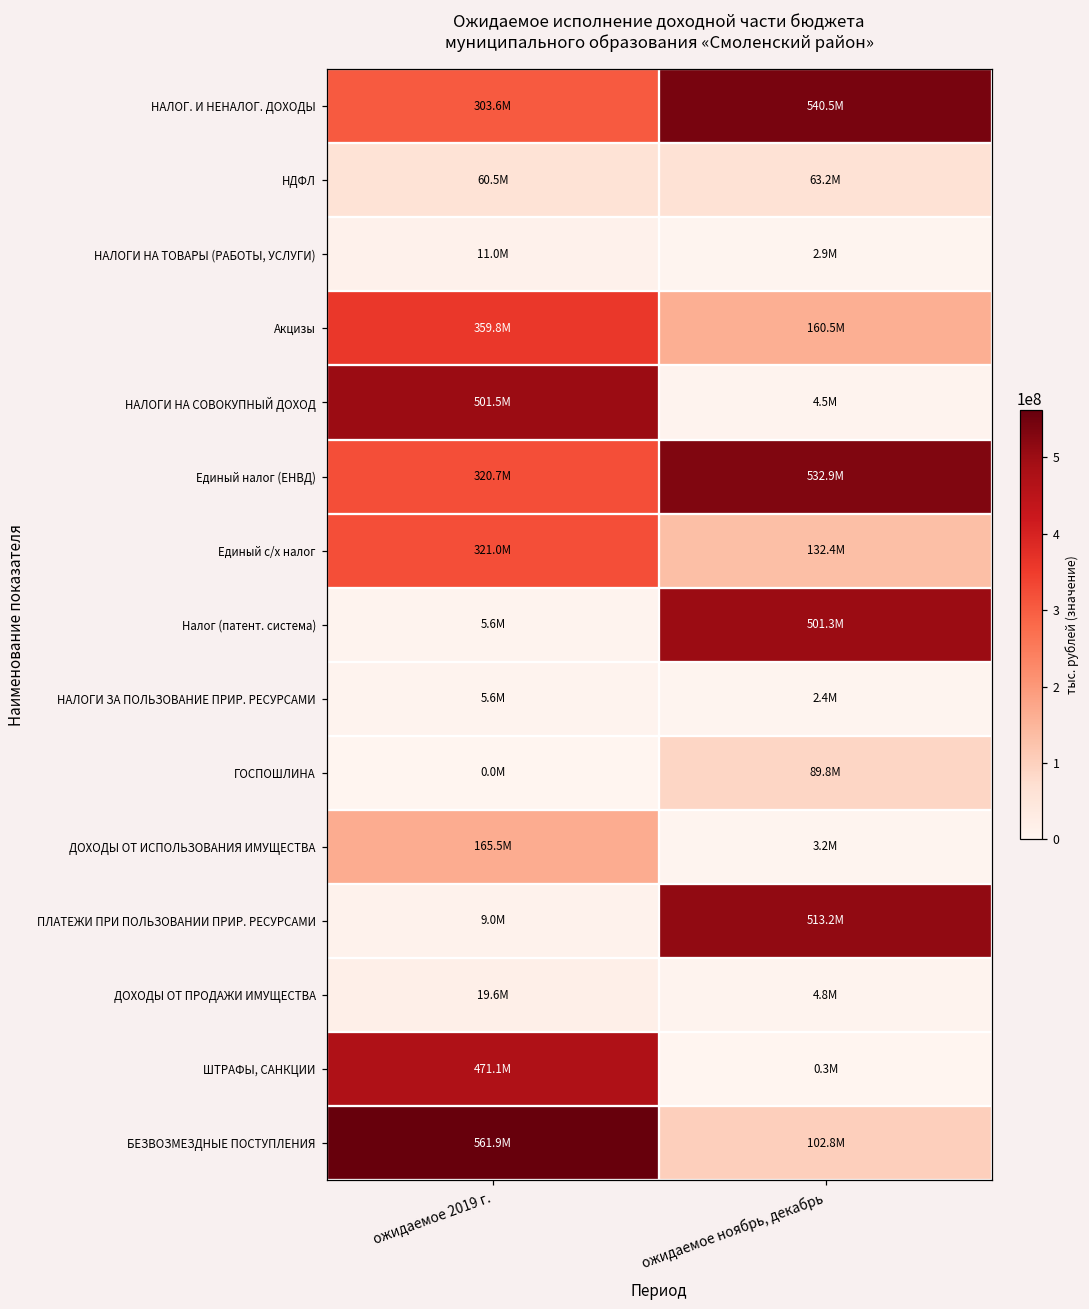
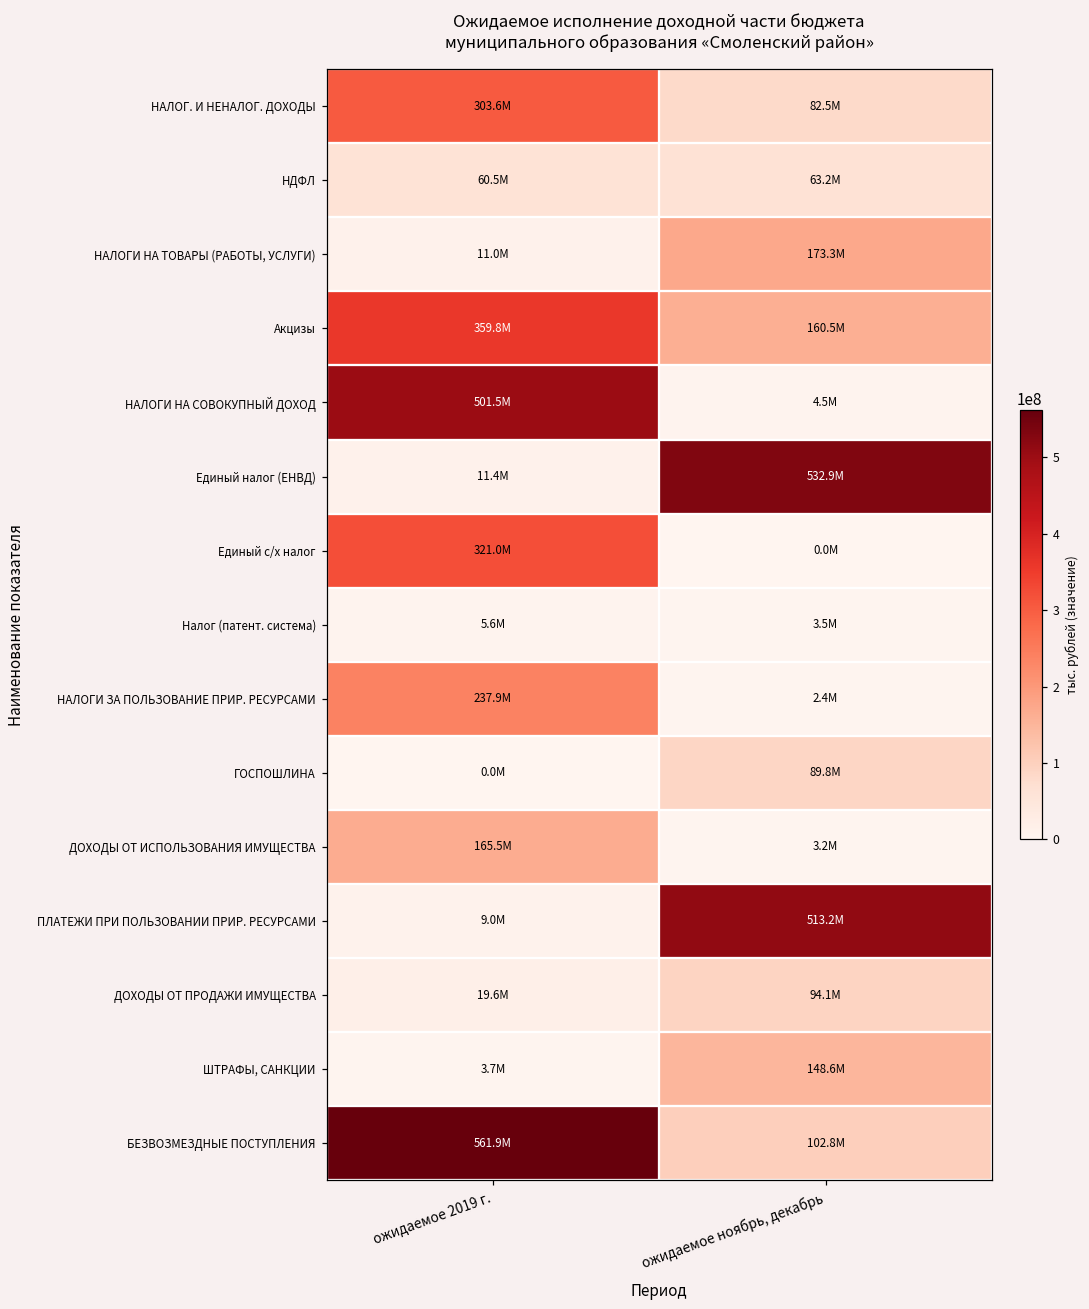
  {
    "НАЛОГ. И НЕНАЛОГ. ДОХОДЫ": {
      "ожидаемое 2019 г.": "303.6M",
-     "ожидаемое ноябрь, декабрь": "540.5M"
+     "ожидаемое ноябрь, декабрь": "82.5M"
    },
    "НДФЛ": {
      "ожидаемое 2019 г.": "60.5M",
      "ожидаемое ноябрь, декабрь": "63.2M"
    },
    "НАЛОГИ НА ТОВАРЫ (РАБОТЫ, УСЛУГИ)": {
      "ожидаемое 2019 г.": "11.0M",
-     "ожидаемое ноябрь, декабрь": "2.9M"
+     "ожидаемое ноябрь, декабрь": "173.3M"
    },
    "Акцизы": {
      "ожидаемое 2019 г.": "359.8M",
      "ожидаемое ноябрь, декабрь": "160.5M"
    },
    "НАЛОГИ НА СОВОКУПНЫЙ ДОХОД": {
      "ожидаемое 2019 г.": "501.5M",
      "ожидаемое ноябрь, декабрь": "4.5M"
    },
    "Единый налог (ЕНВД)": {
-     "ожидаемое 2019 г.": "320.7M",
+     "ожидаемое 2019 г.": "11.4M",
      "ожидаемое ноябрь, декабрь": "532.9M"
    },
    "Единый с/х налог": {
      "ожидаемое 2019 г.": "321.0M",
-     "ожидаемое ноябрь, декабрь": "132.4M"
+     "ожидаемое ноябрь, декабрь": "0.0M"
    },
    "Налог (патент. система)": {
      "ожидаемое 2019 г.": "5.6M",
-     "ожидаемое ноябрь, декабрь": "501.3M"
+     "ожидаемое ноябрь, декабрь": "3.5M"
    },
    "НАЛОГИ ЗА ПОЛЬЗОВАНИЕ ПРИР. РЕСУРСАМИ": {
-     "ожидаемое 2019 г.": "5.6M",
+     "ожидаемое 2019 г.": "237.9M",
      "ожидаемое ноябрь, декабрь": "2.4M"
    },
    "ГОСПОШЛИНА": {
      "ожидаемое 2019 г.": "0.0M",
      "ожидаемое ноябрь, декабрь": "89.8M"
    },
    "ДОХОДЫ ОТ ИСПОЛЬЗОВАНИЯ ИМУЩЕСТВА": {
      "ожидаемое 2019 г.": "165.5M",
      "ожидаемое ноябрь, декабрь": "3.2M"
    },
    "ПЛАТЕЖИ ПРИ ПОЛЬЗОВАНИИ ПРИР. РЕСУРСАМИ": {
      "ожидаемое 2019 г.": "9.0M",
      "ожидаемое ноябрь, декабрь": "513.2M"
    },
    "ДОХОДЫ ОТ ПРОДАЖИ ИМУЩЕСТВА": {
      "ожидаемое 2019 г.": "19.6M",
-     "ожидаемое ноябрь, декабрь": "4.8M"
+     "ожидаемое ноябрь, декабрь": "94.1M"
    },
    "ШТРАФЫ, САНКЦИИ": {
-     "ожидаемое 2019 г.": "471.1M",
-     "ожидаемое ноябрь, декабрь": "0.3M"
+     "ожидаемое 2019 г.": "3.7M",
+     "ожидаемое ноябрь, декабрь": "148.6M"
    },
    "БЕЗВОЗМЕЗДНЫЕ ПОСТУПЛЕНИЯ": {
      "ожидаемое 2019 г.": "561.9M",
      "ожидаемое ноябрь, декабрь": "102.8M"
    }
  }
